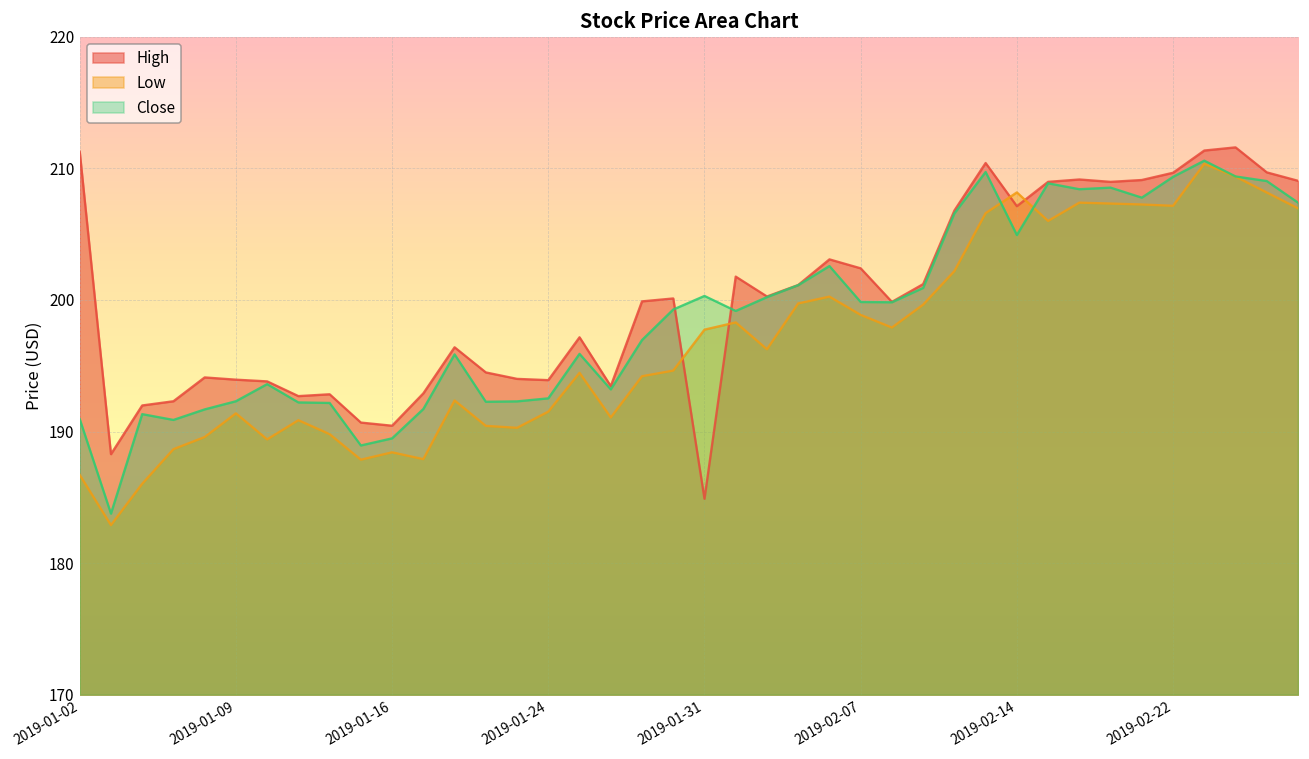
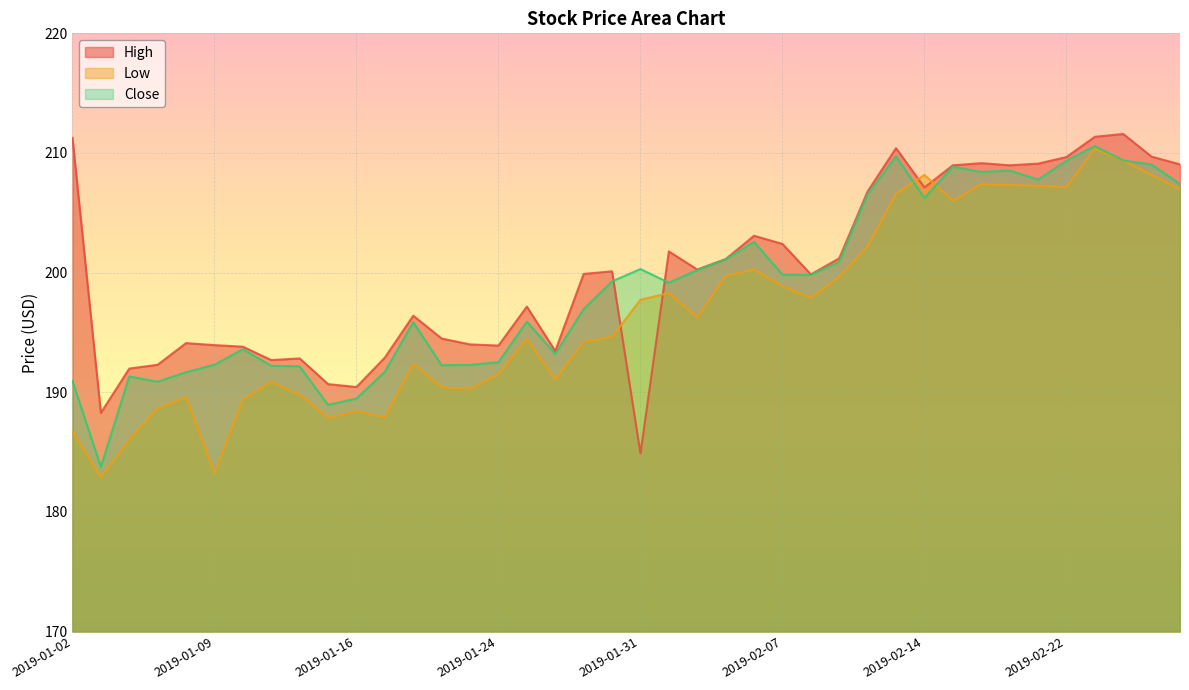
  {
    "High": {
      "2019-01-02": 211.3,
      "2019-01-09": 193.9,
      "2019-01-16": 190.4,
      "2019-01-24": 193.9,
      "2019-01-31": 184.9,
      "2019-02-07": 202.4,
      "2019-02-14": 207.1,
      "2019-02-22": 209.7
    },
    "Low": {
      "2019-01-02": 186.7,
-     "2019-01-09": 191.4,
+     "2019-01-09": 183.2,
      "2019-01-16": 188.4,
      "2019-01-24": 191.5,
      "2019-01-31": 197.7,
      "2019-02-07": 198.9,
      "2019-02-14": 208.2,
      "2019-02-22": 207.1
    },
    "Close": {
      "2019-01-02": 190.9,
      "2019-01-09": 192.3,
      "2019-01-16": 189.5,
      "2019-01-24": 192.5,
      "2019-01-31": 200.3,
      "2019-02-07": 199.8,
-     "2019-02-14": 204.9,
+     "2019-02-14": 206.2,
      "2019-02-22": 209.4
    }
  }
